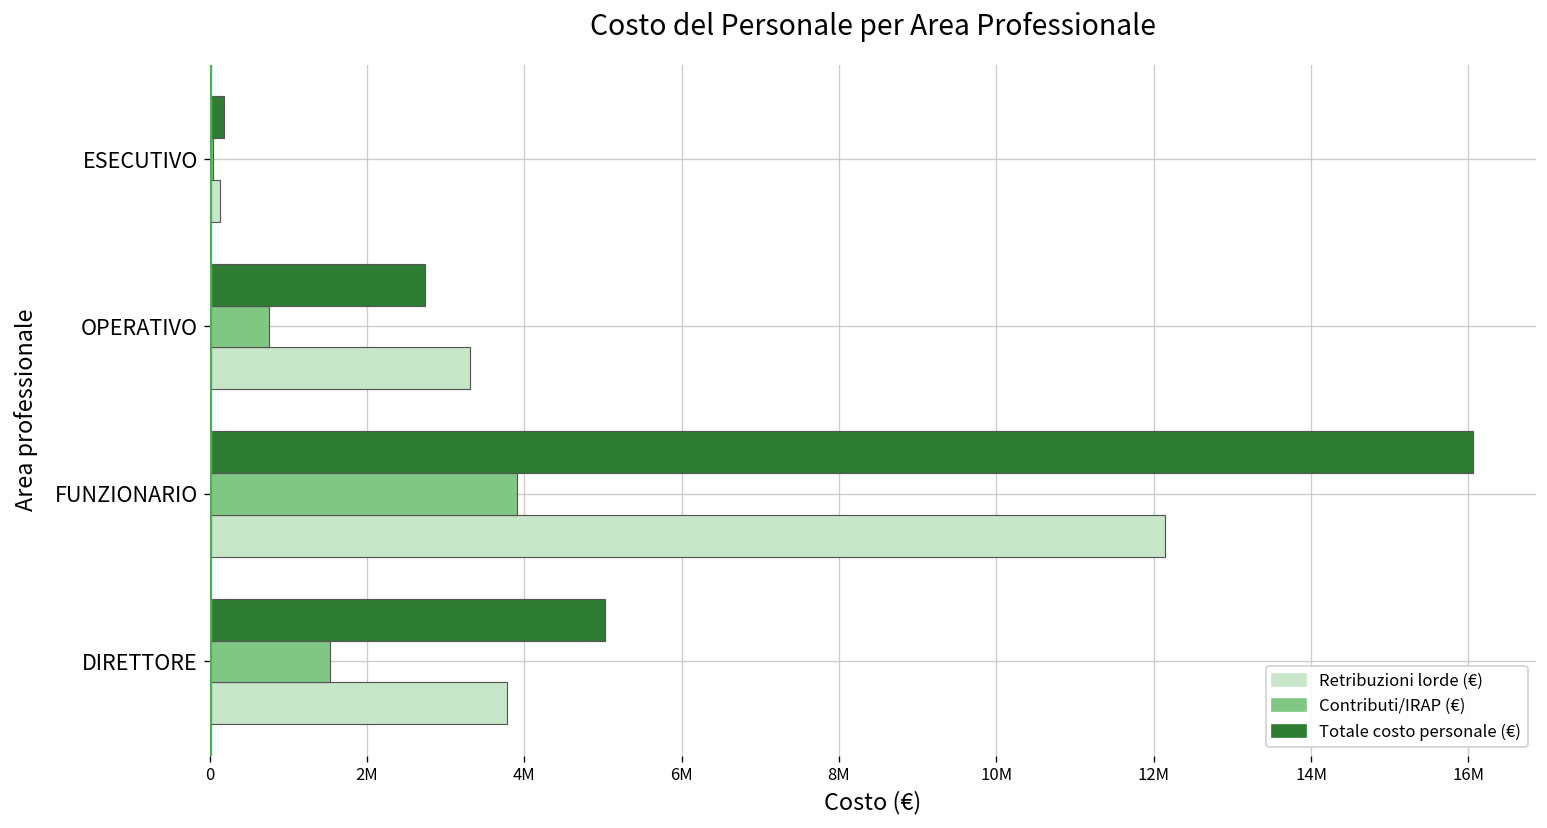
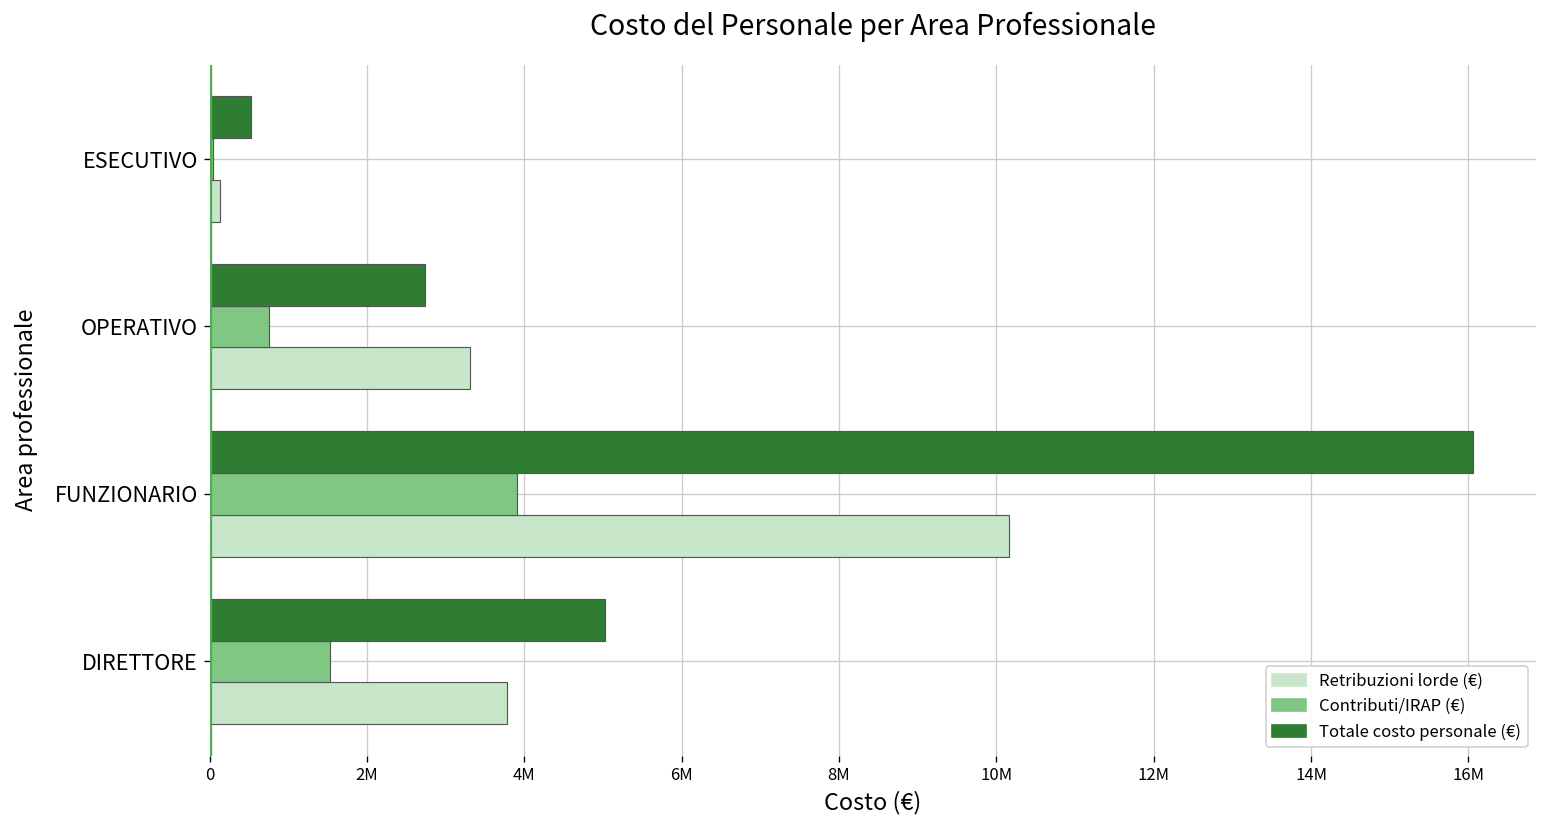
  {
    "Retribuzioni lorde (€)": {
      "ESECUTIVO": 100000,
      "OPERATIVO": 3300000,
-     "FUNZIONARIO": 12100000,
+     "FUNZIONARIO": 10200000,
      "DIRETTORE": 3800000
    },
    "Contributi/IRAP (€)": {
      "ESECUTIVO": 0,
      "OPERATIVO": 700000,
      "FUNZIONARIO": 3900000,
      "DIRETTORE": 1500000
    },
    "Totale costo personale (€)": {
-     "ESECUTIVO": 200000,
+     "ESECUTIVO": 500000,
      "OPERATIVO": 2700000,
      "FUNZIONARIO": 16100000,
      "DIRETTORE": 5000000
    }
  }
